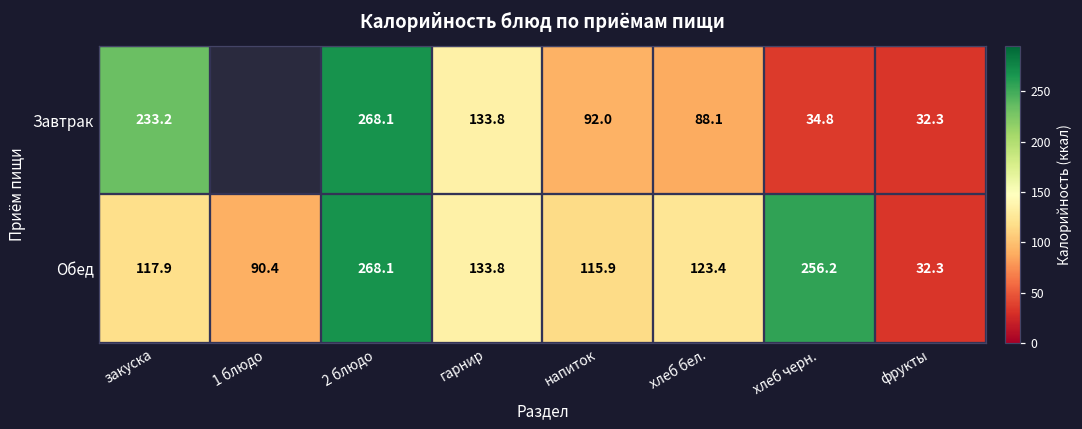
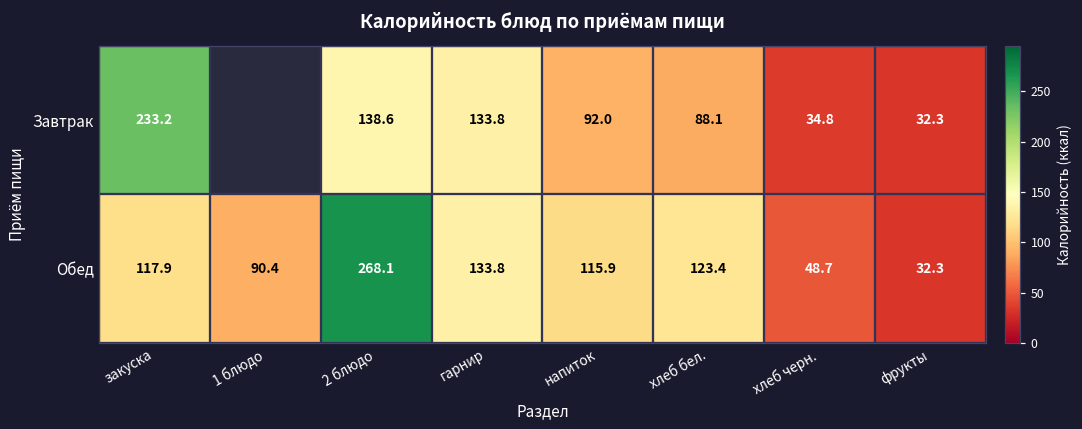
  {
    "Завтрак": {
      "закуска": 233.2,
-     "2 блюдо": 268.1,
+     "2 блюдо": 138.6,
      "гарнир": 133.8,
      "напиток": 92.0,
      "хлеб бел.": 88.1,
      "хлеб черн.": 34.8,
      "фрукты": 32.3
    },
    "Обед": {
      "закуска": 117.9,
      "1 блюдо": 90.4,
      "2 блюдо": 268.1,
      "гарнир": 133.8,
      "напиток": 115.9,
      "хлеб бел.": 123.4,
-     "хлеб черн.": 256.2,
+     "хлеб черн.": 48.7,
      "фрукты": 32.3
    }
  }
